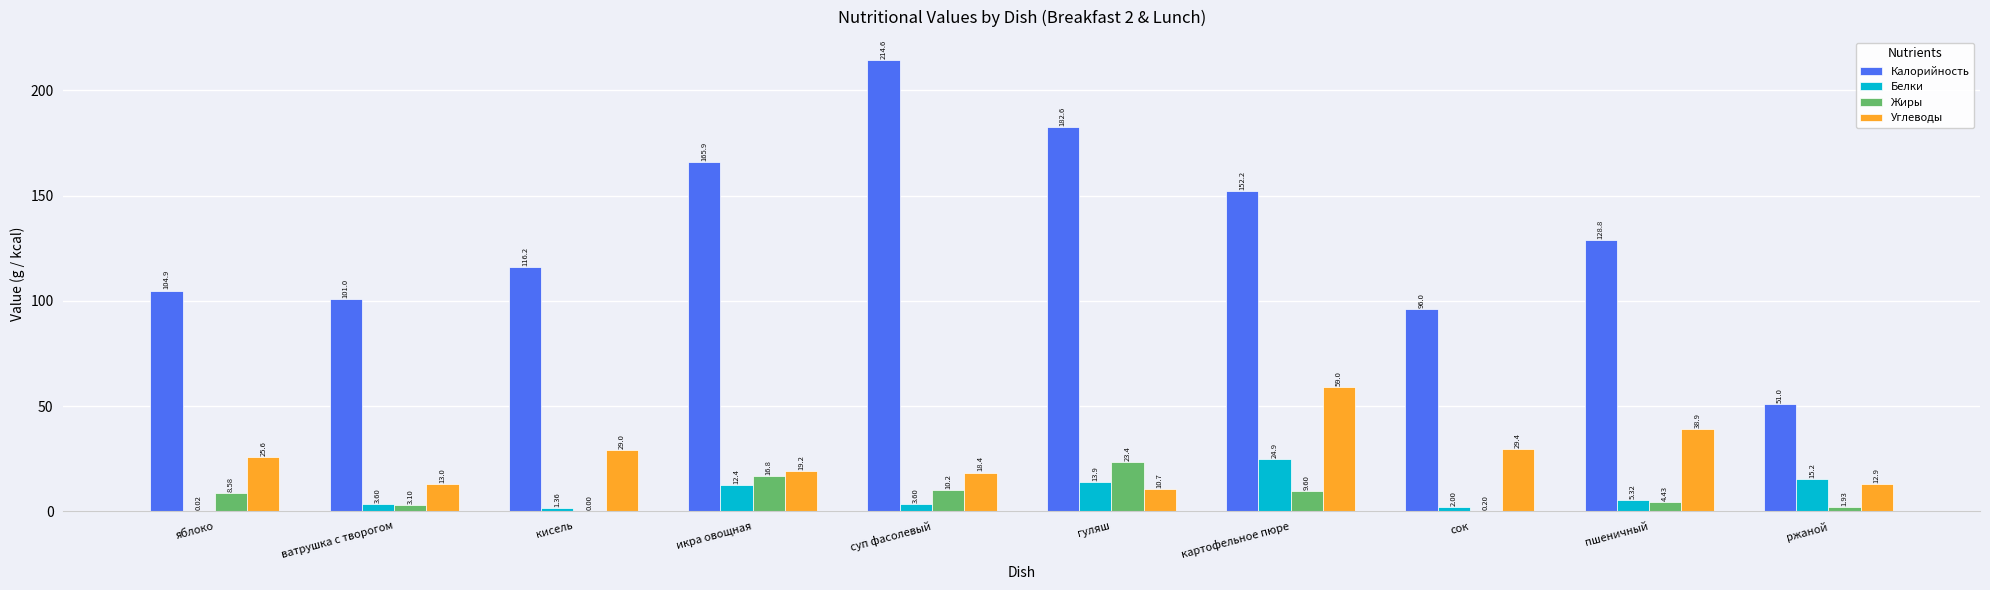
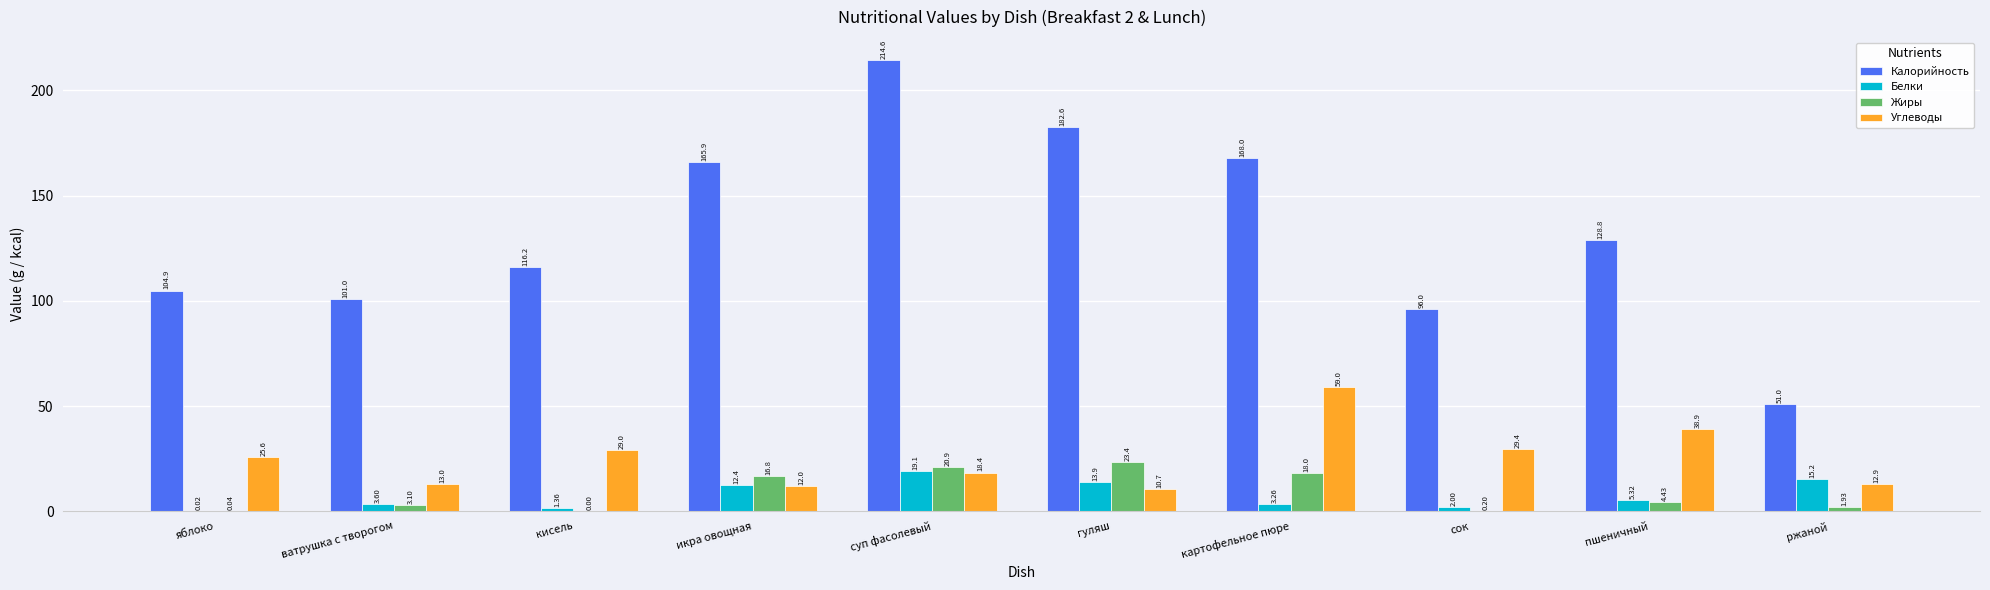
  {
    "Калорийность": {
      "яблоко": 104.9,
      "ватрушка с творогом": 101.0,
      "кисель": 116.2,
      "икра овощная": 165.9,
      "суп фасолевый": 214.6,
      "гуляш": 182.6,
-     "картофельное пюре": 152.2,
+     "картофельное пюре": 168.0,
      "сок": 96.0,
      "пшеничный": 128.8,
      "ржаной": 51.0
    },
    "Белки": {
      "яблоко": 0.02,
      "ватрушка с творогом": 3.60,
      "кисель": 1.36,
      "икра овощная": 12.4,
-     "суп фасолевый": 3.60,
+     "суп фасолевый": 19.1,
      "гуляш": 13.9,
-     "картофельное пюре": 24.9,
+     "картофельное пюре": 3.26,
      "сок": 2.00,
      "пшеничный": 5.32,
      "ржаной": 15.2
    },
    "Жиры": {
-     "яблоко": 8.58,
+     "яблоко": 0.04,
      "ватрушка с творогом": 3.10,
      "кисель": 0.00,
      "икра овощная": 16.8,
-     "суп фасолевый": 10.2,
+     "суп фасолевый": 20.9,
      "гуляш": 23.4,
-     "картофельное пюре": 9.60,
+     "картофельное пюре": 18.0,
      "сок": 0.20,
      "пшеничный": 4.43,
      "ржаной": 1.93
    },
    "Углеводы": {
      "яблоко": 25.6,
      "ватрушка с творогом": 13.0,
      "кисель": 29.0,
-     "икра овощная": 19.2,
+     "икра овощная": 12.0,
      "суп фасолевый": 18.4,
      "гуляш": 10.7,
      "картофельное пюре": 59.0,
      "сок": 29.4,
      "пшеничный": 38.9,
      "ржаной": 12.9
    }
  }
